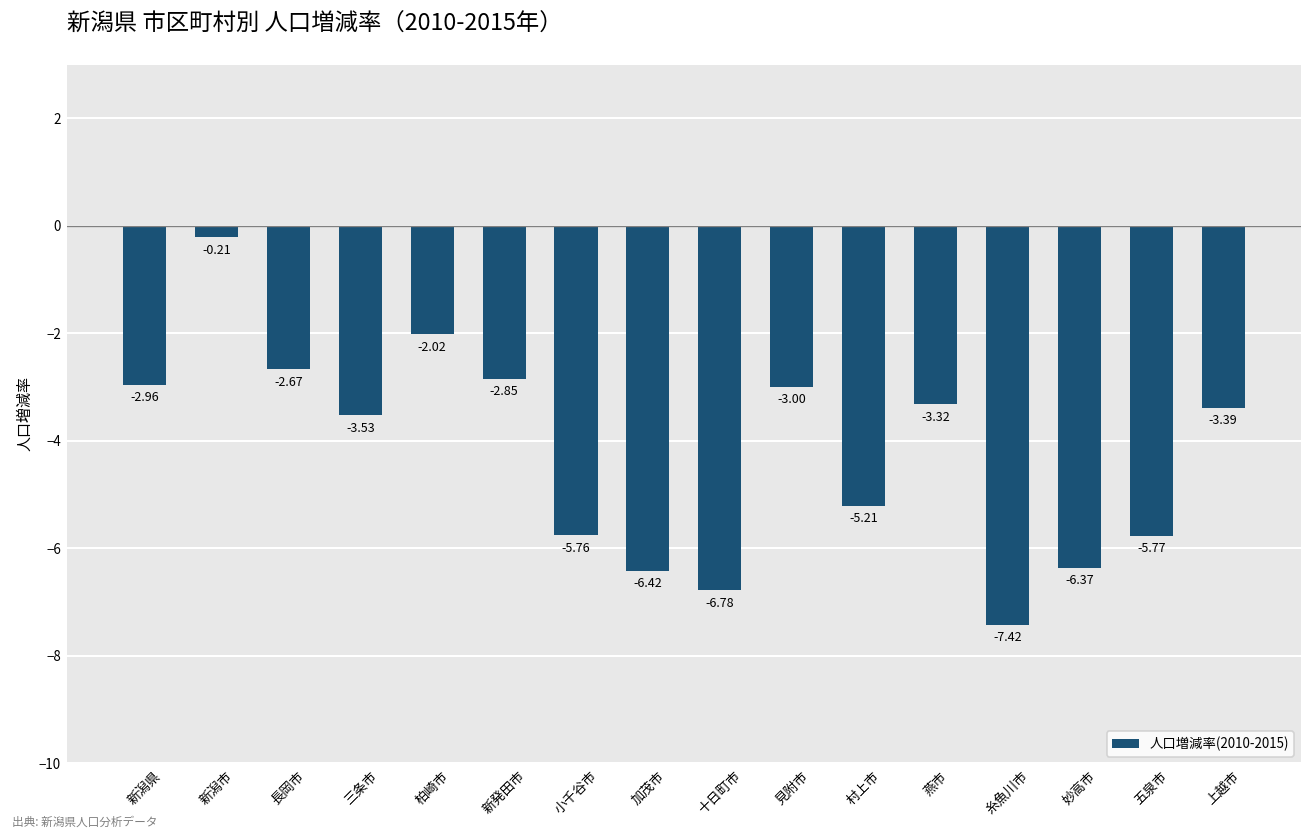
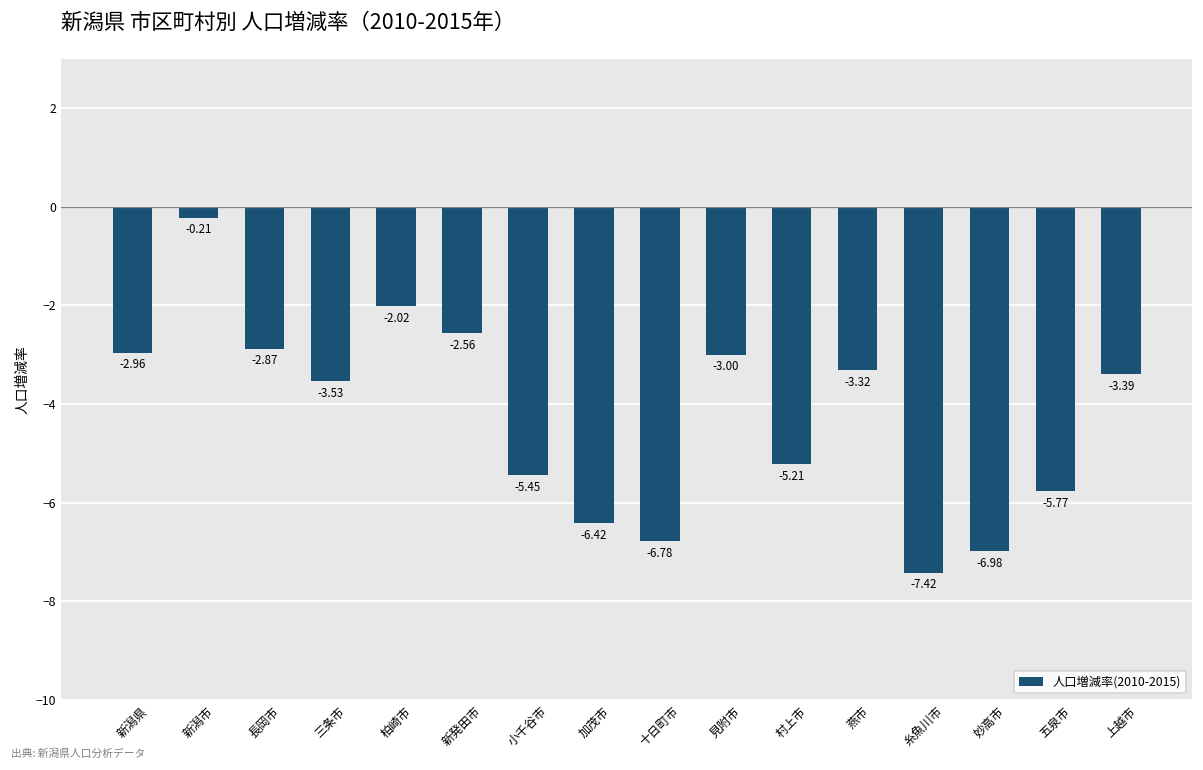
  {
    "新潟県": -2.96,
    "新潟市": -0.21,
-   "長岡市": -2.67,
+   "長岡市": -2.87,
    "三条市": -3.53,
    "柏崎市": -2.02,
-   "新発田市": -2.85,
-   "小千谷市": -5.76,
+   "新発田市": -2.56,
+   "小千谷市": -5.45,
    "加茂市": -6.42,
    "十日町市": -6.78,
    "見附市": -3.00,
    "村上市": -5.21,
    "燕市": -3.32,
    "糸魚川市": -7.42,
-   "妙高市": -6.37,
+   "妙高市": -6.98,
    "五泉市": -5.77,
    "上越市": -3.39
  }
